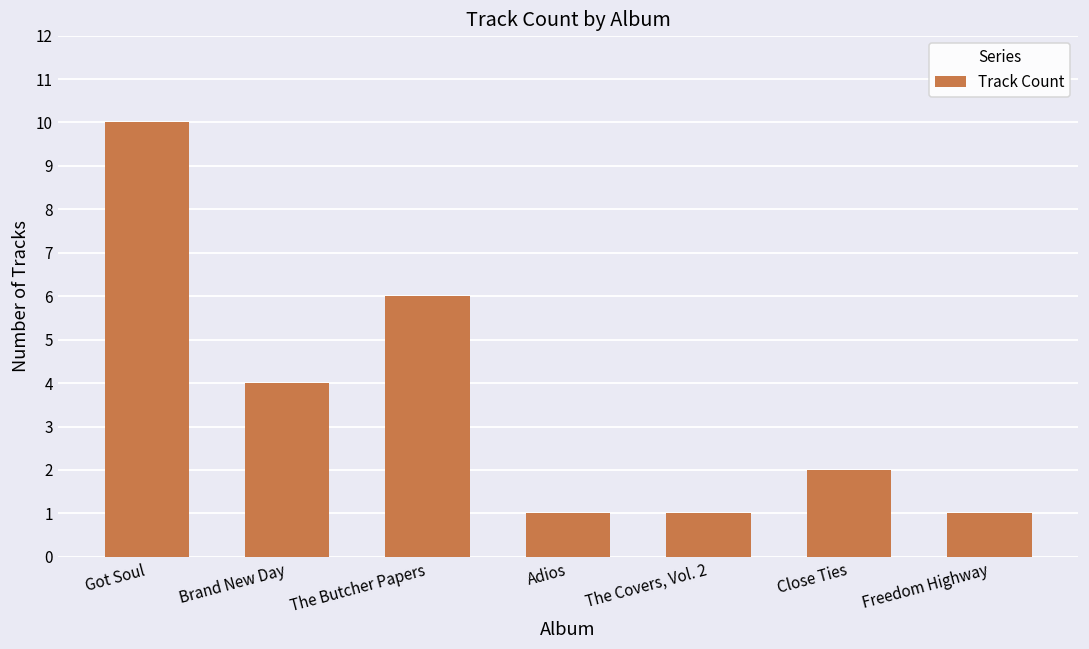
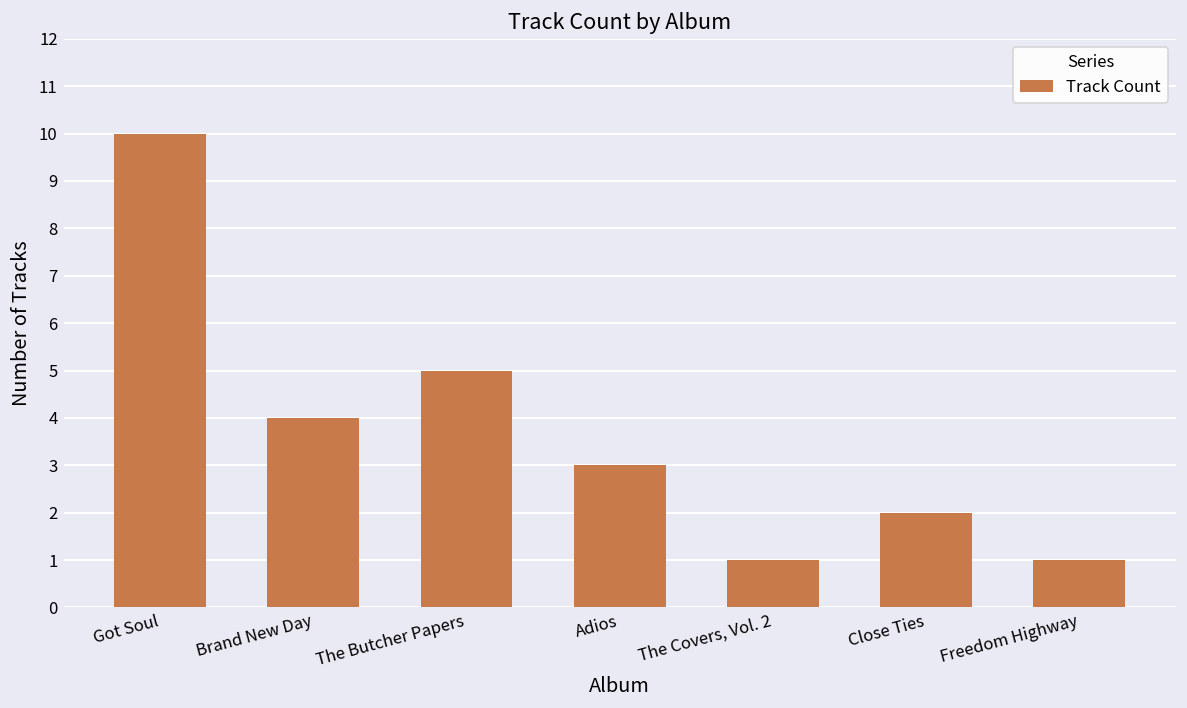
  {
    "Got Soul": 10,
    "Brand New Day": 4,
-   "The Butcher Papers": 6,
-   "Adios": 1,
+   "The Butcher Papers": 5,
+   "Adios": 3,
    "The Covers, Vol. 2": 1,
    "Close Ties": 2,
    "Freedom Highway": 1
  }
